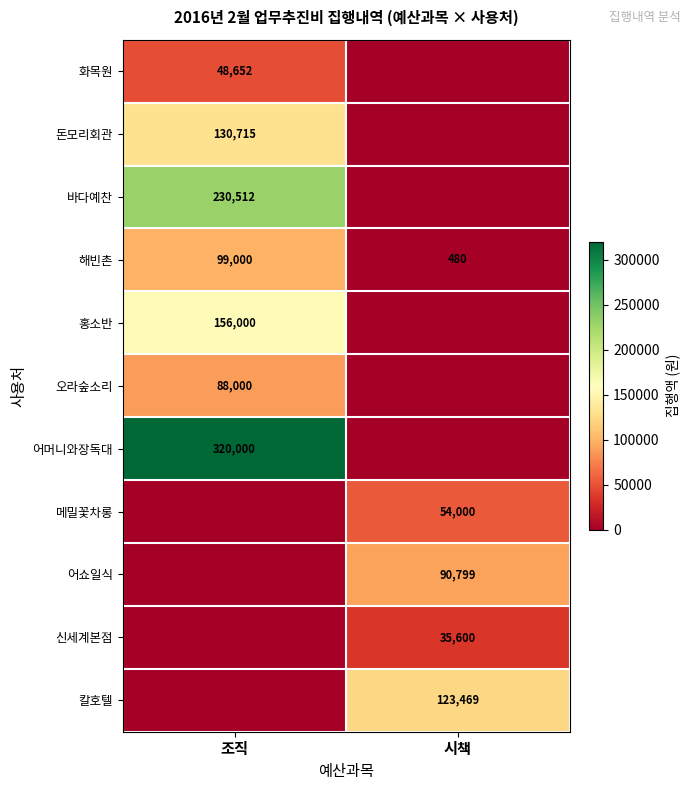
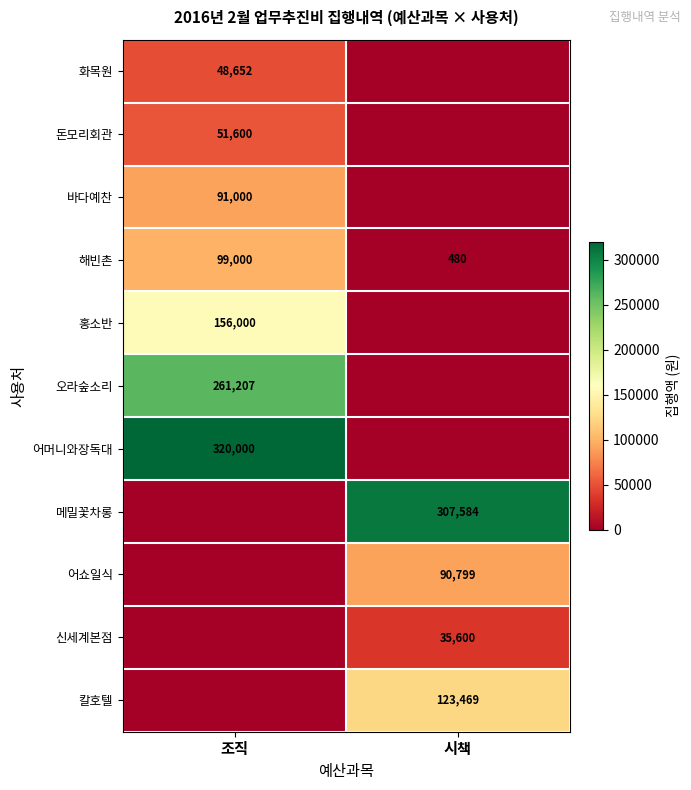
  {
    "화목원": {
      "조직": "48,652"
    },
    "돈모리회관": {
-     "조직": "130,715"
+     "조직": "51,600"
    },
    "바다예찬": {
-     "조직": "230,512"
+     "조직": "91,000"
    },
    "해빈촌": {
      "조직": "99,000",
      "시책": "480"
    },
    "홍소반": {
      "조직": "156,000"
    },
    "오라숲소리": {
-     "조직": "88,000"
+     "조직": "261,207"
    },
    "어머니와장독대": {
      "조직": "320,000"
    },
    "메밀꽃차롱": {
-     "시책": "54,000"
+     "시책": "307,584"
    },
    "어쇼일식": {
      "시책": "90,799"
    },
    "신세계본점": {
      "시책": "35,600"
    },
    "칼호텔": {
      "시책": "123,469"
    }
  }
